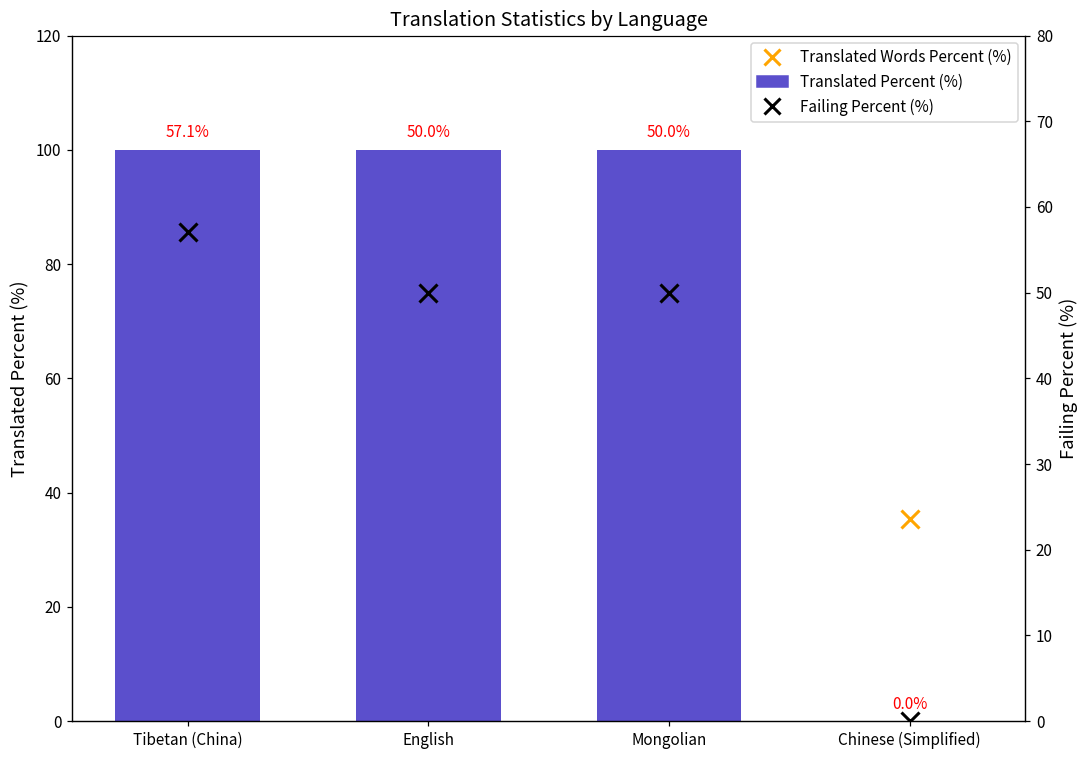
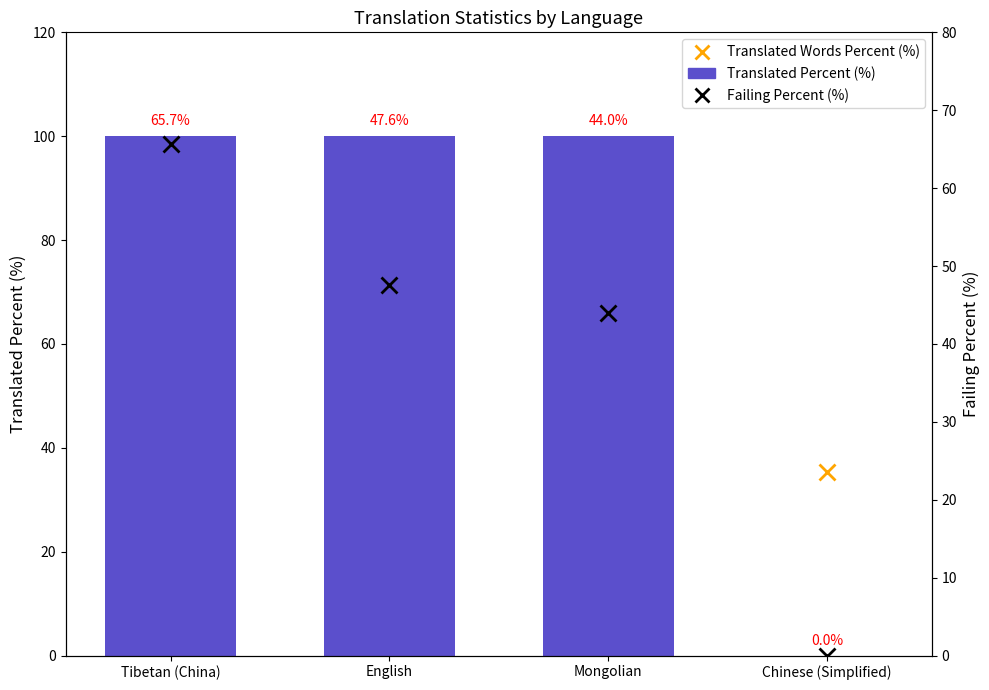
  {
    "Translated Percent (%)": {
      "Chinese (Simplified)": "0.0%"
    },
    "Failing Percent (%)": {
-     "Tibetan (China)": "57.1%",
-     "English": "50.0%",
-     "Mongolian": "50.0%",
+     "Tibetan (China)": "65.7%",
+     "English": "47.6%",
+     "Mongolian": "44.0%",
      "Chinese (Simplified)": "0.0%"
    }
  }
